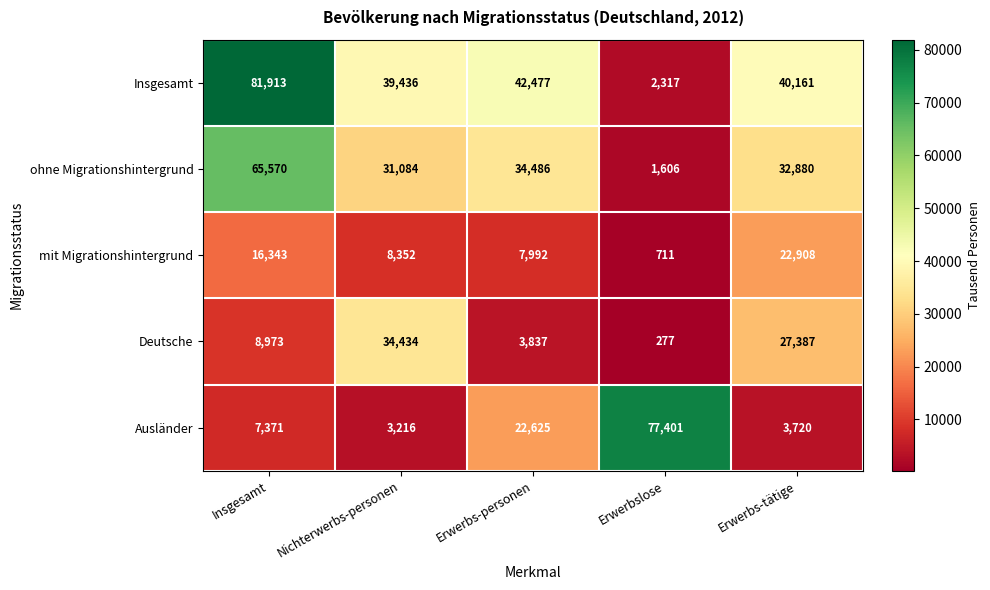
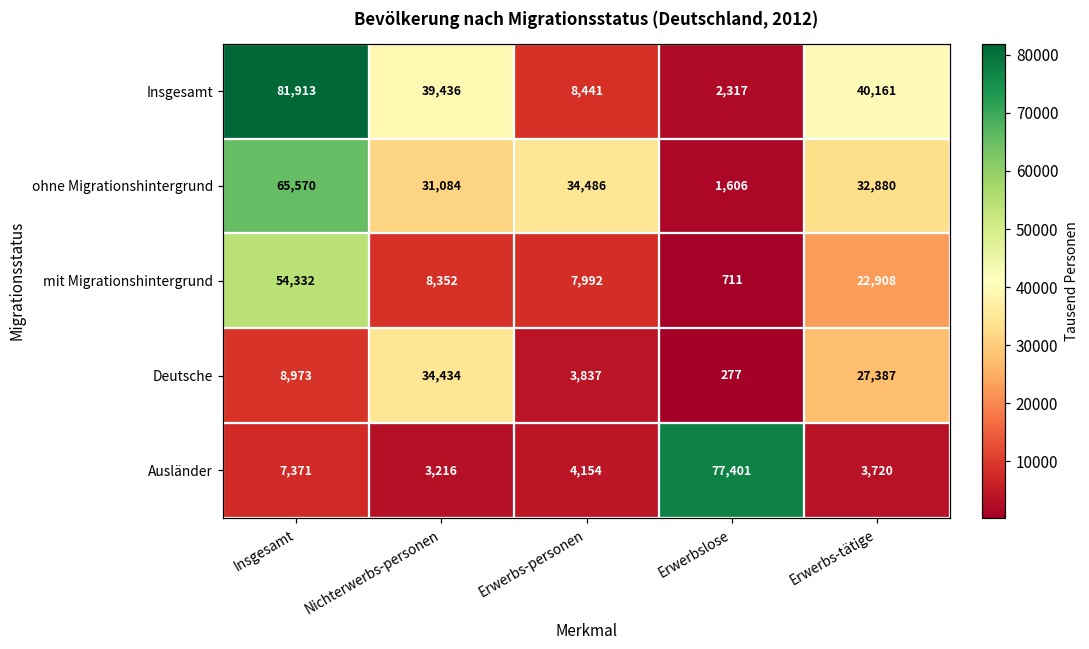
  {
    "Insgesamt": {
      "Insgesamt": "81,913",
      "Nichterwerbs-personen": "39,436",
-     "Erwerbs-personen": "42,477",
+     "Erwerbs-personen": "8,441",
      "Erwerbslose": "2,317",
      "Erwerbs-tätige": "40,161"
    },
    "ohne Migrationshintergrund": {
      "Insgesamt": "65,570",
      "Nichterwerbs-personen": "31,084",
      "Erwerbs-personen": "34,486",
      "Erwerbslose": "1,606",
      "Erwerbs-tätige": "32,880"
    },
    "mit Migrationshintergrund": {
-     "Insgesamt": "16,343",
+     "Insgesamt": "54,332",
      "Nichterwerbs-personen": "8,352",
      "Erwerbs-personen": "7,992",
      "Erwerbslose": "711",
      "Erwerbs-tätige": "22,908"
    },
    "Deutsche": {
      "Insgesamt": "8,973",
      "Nichterwerbs-personen": "34,434",
      "Erwerbs-personen": "3,837",
      "Erwerbslose": "277",
      "Erwerbs-tätige": "27,387"
    },
    "Ausländer": {
      "Insgesamt": "7,371",
      "Nichterwerbs-personen": "3,216",
-     "Erwerbs-personen": "22,625",
+     "Erwerbs-personen": "4,154",
      "Erwerbslose": "77,401",
      "Erwerbs-tätige": "3,720"
    }
  }
